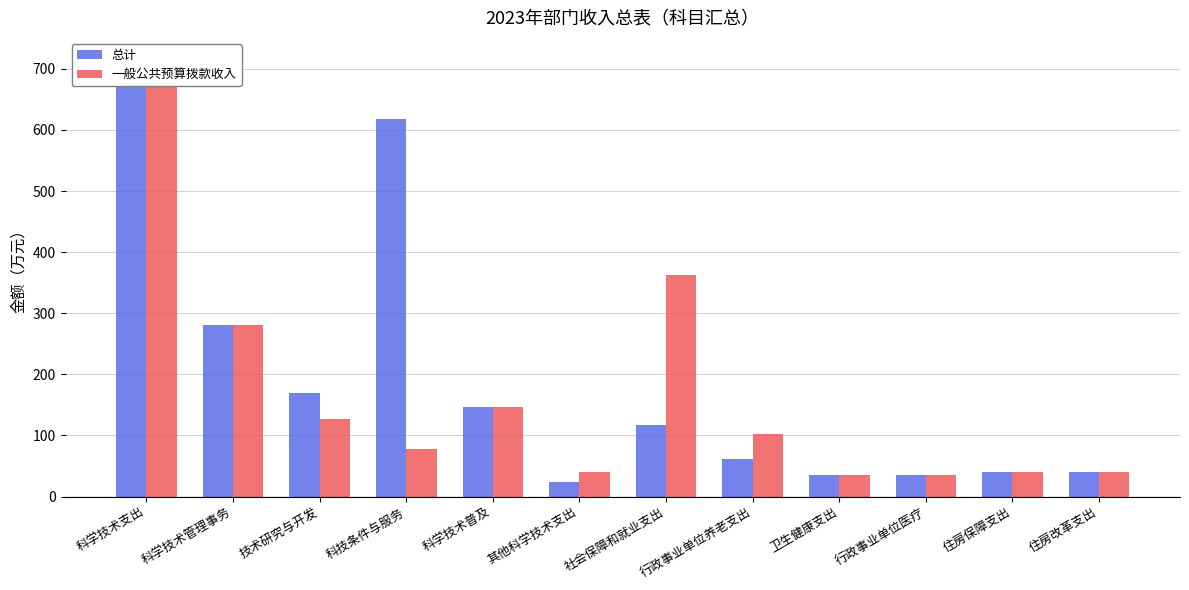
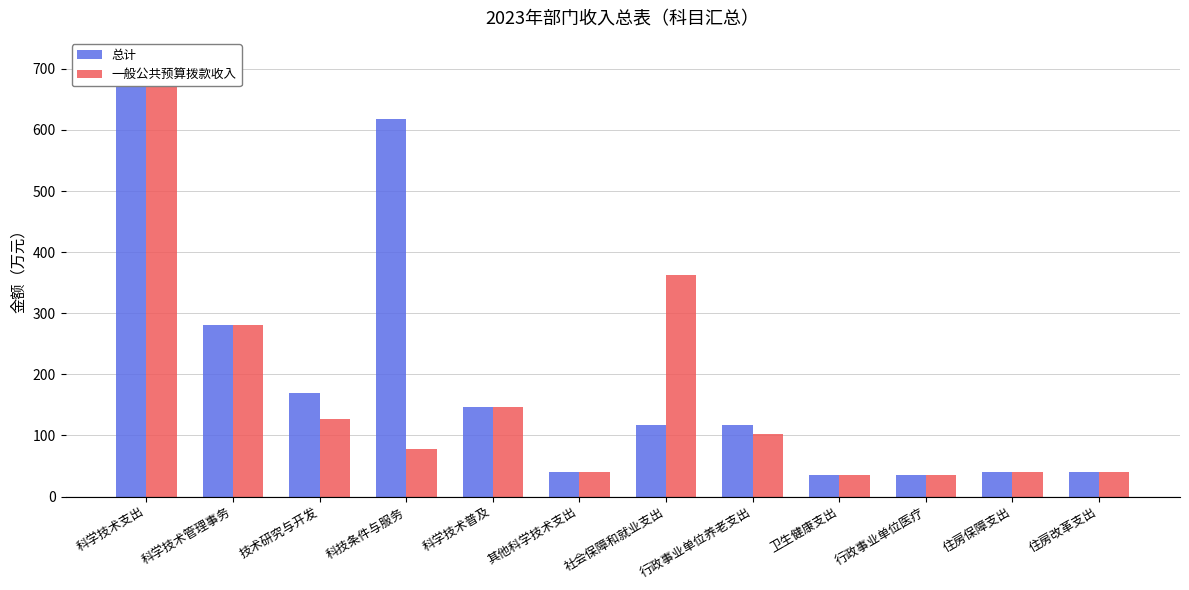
  {
    "总计": {
      "科学技术管理事务": 280,
      "技术研究与开发": 170,
      "科技条件与服务": 620,
      "科学技术普及": 150,
-     "其他科学技术支出": 20,
+     "其他科学技术支出": 40,
      "社会保障和就业支出": 120,
-     "行政事业单位养老支出": 60,
+     "行政事业单位养老支出": 120,
      "卫生健康支出": 30,
      "行政事业单位医疗": 30,
      "住房保障支出": 40,
      "住房改革支出": 40
    },
    "一般公共预算拨款收入": {
      "科学技术管理事务": 280,
      "技术研究与开发": 130,
      "科技条件与服务": 80,
      "科学技术普及": 150,
      "其他科学技术支出": 40,
      "社会保障和就业支出": 360,
      "行政事业单位养老支出": 100,
      "卫生健康支出": 30,
      "行政事业单位医疗": 30,
      "住房保障支出": 40,
      "住房改革支出": 40
    }
  }
